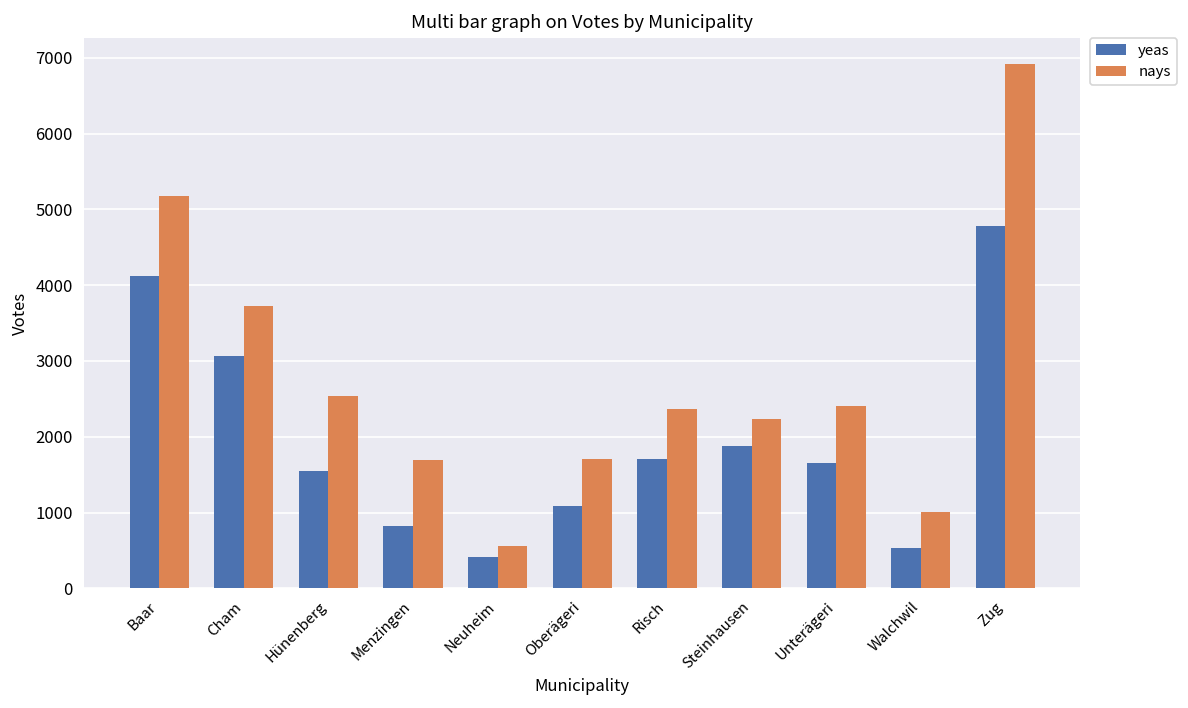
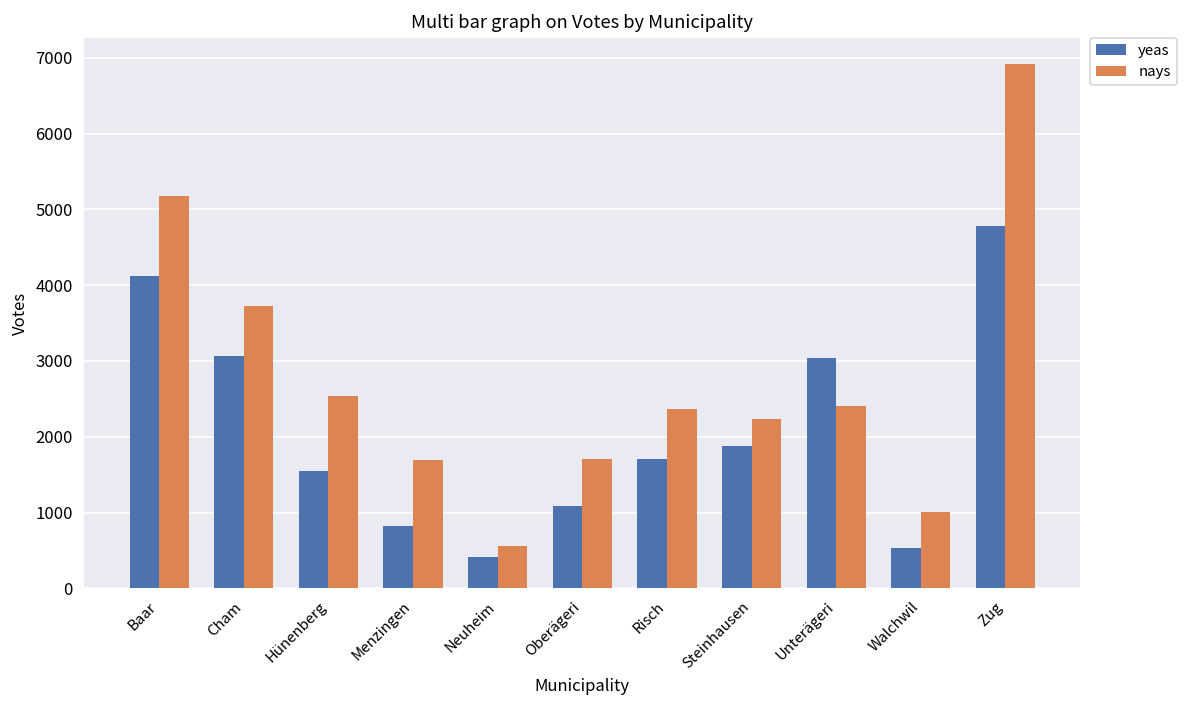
  {
    "yeas": {
      "Baar": 4100,
      "Cham": 3100,
      "Hünenberg": 1500,
      "Menzingen": 800,
      "Neuheim": 400,
      "Oberägeri": 1100,
      "Risch": 1700,
      "Steinhausen": 1900,
-     "Unterägeri": 1700,
+     "Unterägeri": 3000,
      "Walchwil": 500,
      "Zug": 4800
    },
    "nays": {
      "Baar": 5200,
      "Cham": 3700,
      "Hünenberg": 2500,
      "Menzingen": 1700,
      "Neuheim": 600,
      "Oberägeri": 1700,
      "Risch": 2400,
      "Steinhausen": 2200,
      "Unterägeri": 2400,
      "Walchwil": 1000,
      "Zug": 6900
    }
  }
